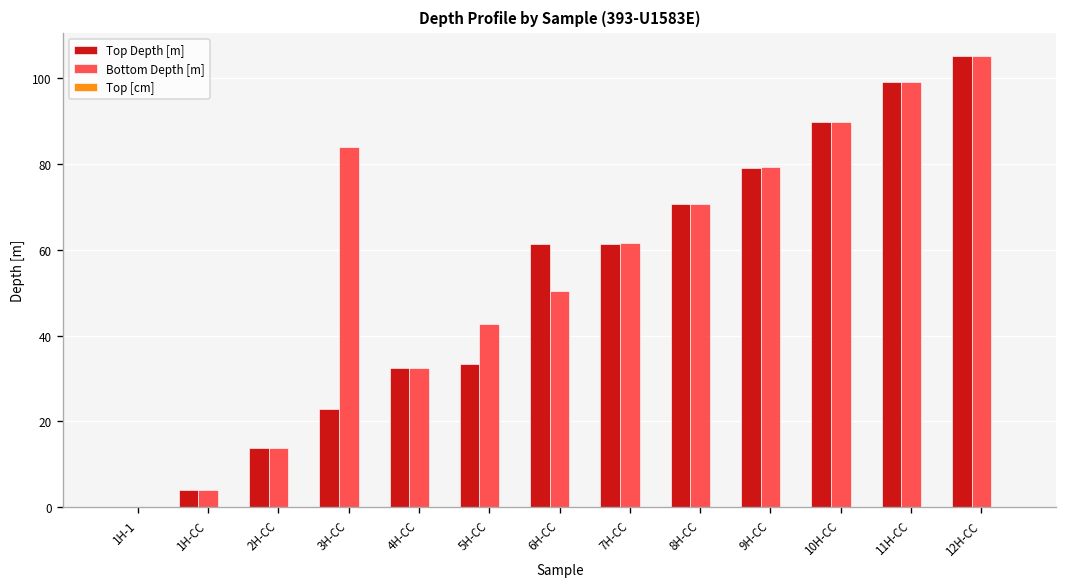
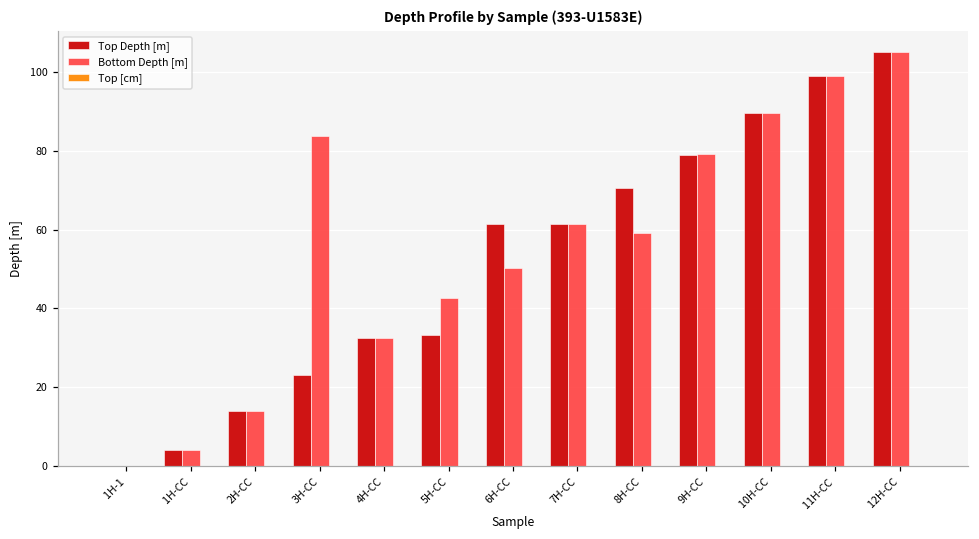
  {
    "Top Depth [m]": {
      "1H-1": 0,
      "1H-CC": 4,
      "2H-CC": 14,
      "3H-CC": 23,
      "4H-CC": 32,
      "5H-CC": 33,
      "6H-CC": 61,
      "7H-CC": 61,
      "8H-CC": 71,
      "9H-CC": 79,
      "10H-CC": 90,
      "11H-CC": 99,
      "12H-CC": 105
    },
    "Bottom Depth [m]": {
      "1H-1": 0,
      "1H-CC": 4,
      "2H-CC": 14,
      "3H-CC": 84,
      "4H-CC": 32,
      "5H-CC": 43,
      "6H-CC": 50,
      "7H-CC": 61,
-     "8H-CC": 71,
+     "8H-CC": 59,
      "9H-CC": 79,
      "10H-CC": 90,
      "11H-CC": 99,
      "12H-CC": 105
    },
    "Top [cm]": {
      "1H-1": 0,
      "1H-CC": 0,
      "2H-CC": 0,
      "3H-CC": 0,
      "4H-CC": 0,
      "5H-CC": 0,
      "6H-CC": 0,
      "7H-CC": 0,
      "8H-CC": 0,
      "9H-CC": 0,
      "10H-CC": 0,
      "11H-CC": 0,
      "12H-CC": 0
    }
  }
